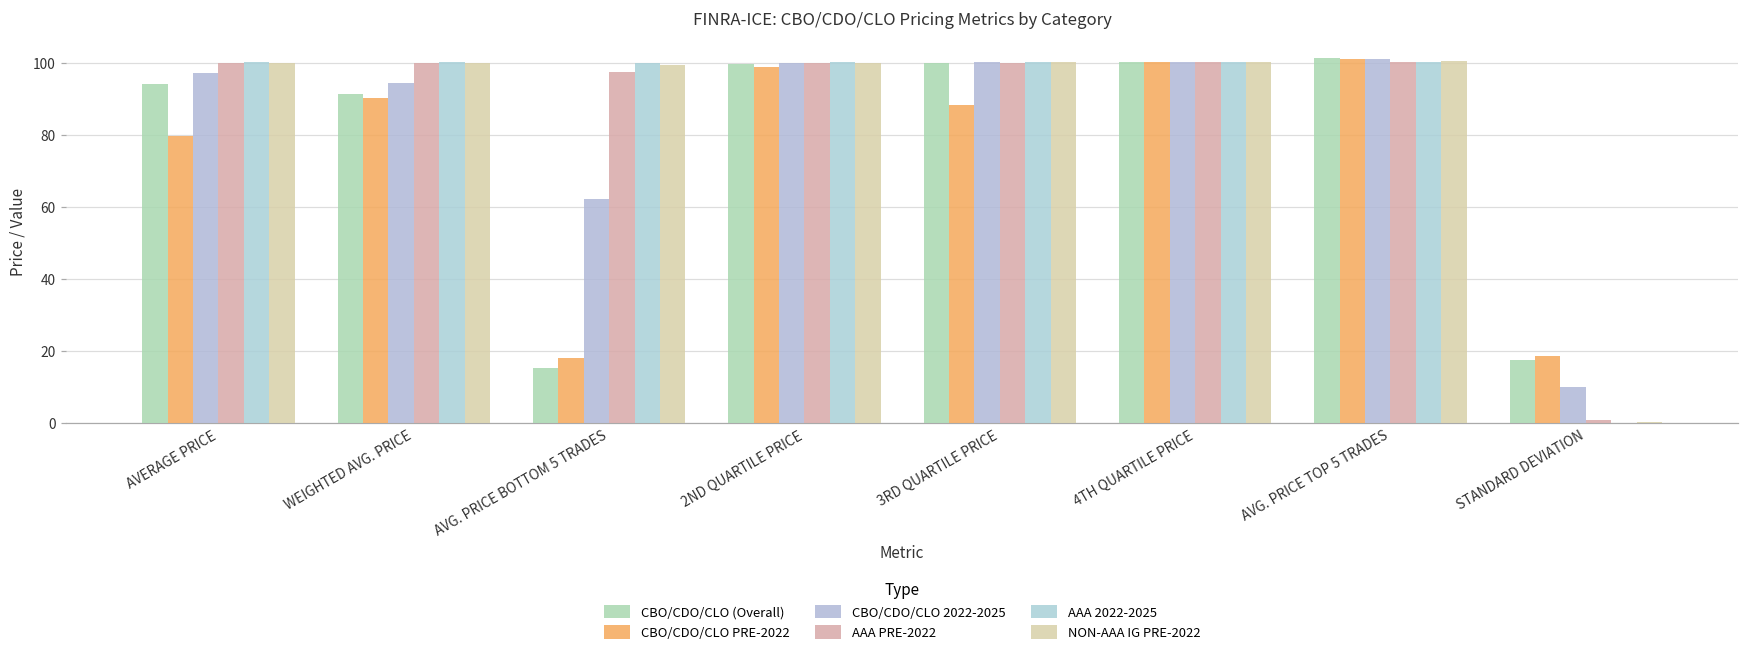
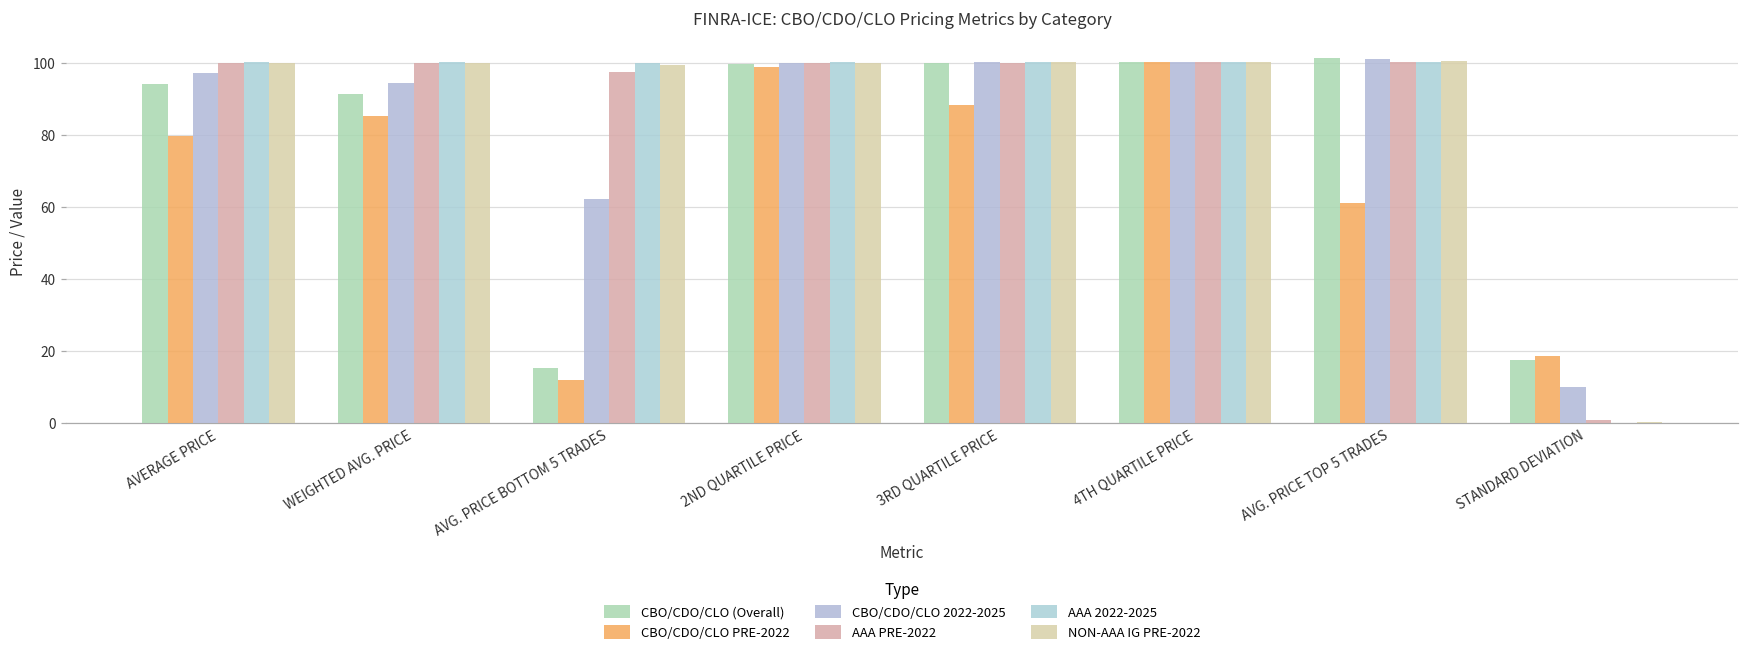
  {
    "CBO/CDO/CLO PRE-2022": {
      "AVERAGE PRICE": 80,
-     "WEIGHTED AVG. PRICE": 90,
-     "AVG. PRICE BOTTOM 5 TRADES": 18,
+     "WEIGHTED AVG. PRICE": 85,
+     "AVG. PRICE BOTTOM 5 TRADES": 12,
      "2ND QUARTILE PRICE": 99,
      "3RD QUARTILE PRICE": 88,
      "4TH QUARTILE PRICE": 100,
-     "AVG. PRICE TOP 5 TRADES": 101,
+     "AVG. PRICE TOP 5 TRADES": 61,
      "STANDARD DEVIATION": 19
    }
  }
